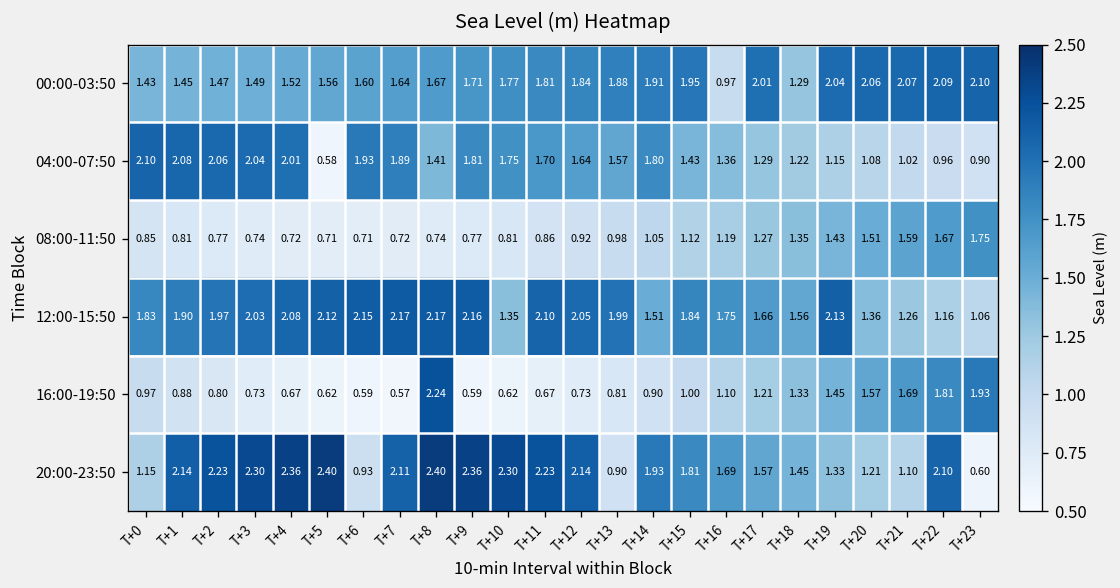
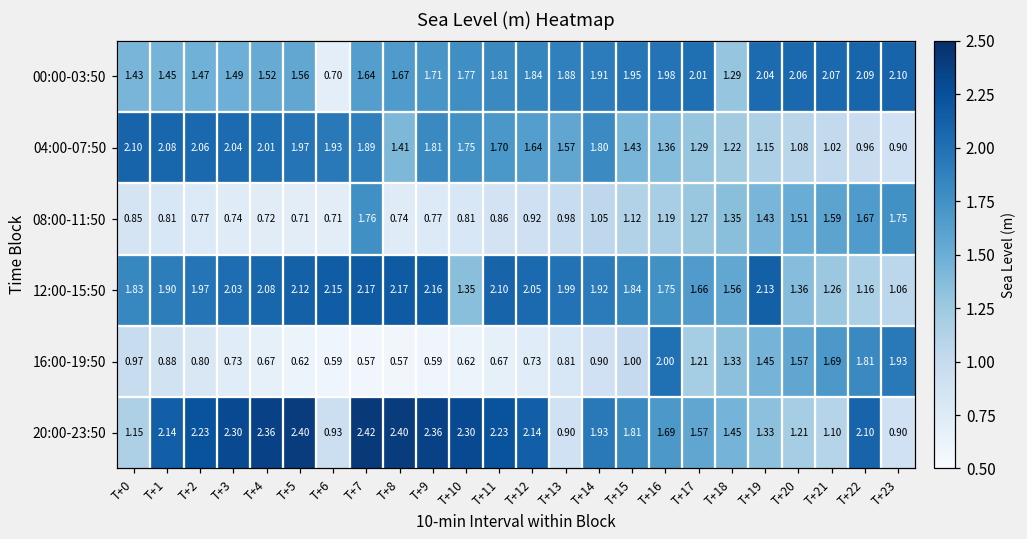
  {
    "00:00-03:50": {
      "T+0": 1.43,
      "T+1": 1.45,
      "T+2": 1.47,
      "T+3": 1.49,
      "T+4": 1.52,
      "T+5": 1.56,
-     "T+6": 1.60,
+     "T+6": 0.70,
      "T+7": 1.64,
      "T+8": 1.67,
      "T+9": 1.71,
      "T+10": 1.77,
      "T+11": 1.81,
      "T+12": 1.84,
      "T+13": 1.88,
      "T+14": 1.91,
      "T+15": 1.95,
-     "T+16": 0.97,
+     "T+16": 1.98,
      "T+17": 2.01,
      "T+18": 1.29,
      "T+19": 2.04,
      "T+20": 2.06,
      "T+21": 2.07,
      "T+22": 2.09,
      "T+23": 2.10
    },
    "04:00-07:50": {
      "T+0": 2.10,
      "T+1": 2.08,
      "T+2": 2.06,
      "T+3": 2.04,
      "T+4": 2.01,
-     "T+5": 0.58,
+     "T+5": 1.97,
      "T+6": 1.93,
      "T+7": 1.89,
      "T+8": 1.41,
      "T+9": 1.81,
      "T+10": 1.75,
      "T+11": 1.70,
      "T+12": 1.64,
      "T+13": 1.57,
      "T+14": 1.80,
      "T+15": 1.43,
      "T+16": 1.36,
      "T+17": 1.29,
      "T+18": 1.22,
      "T+19": 1.15,
      "T+20": 1.08,
      "T+21": 1.02,
      "T+22": 0.96,
      "T+23": 0.90
    },
    "08:00-11:50": {
      "T+0": 0.85,
      "T+1": 0.81,
      "T+2": 0.77,
      "T+3": 0.74,
      "T+4": 0.72,
      "T+5": 0.71,
      "T+6": 0.71,
-     "T+7": 0.72,
+     "T+7": 1.76,
      "T+8": 0.74,
      "T+9": 0.77,
      "T+10": 0.81,
      "T+11": 0.86,
      "T+12": 0.92,
      "T+13": 0.98,
      "T+14": 1.05,
      "T+15": 1.12,
      "T+16": 1.19,
      "T+17": 1.27,
      "T+18": 1.35,
      "T+19": 1.43,
      "T+20": 1.51,
      "T+21": 1.59,
      "T+22": 1.67,
      "T+23": 1.75
    },
    "12:00-15:50": {
      "T+0": 1.83,
      "T+1": 1.90,
      "T+2": 1.97,
      "T+3": 2.03,
      "T+4": 2.08,
      "T+5": 2.12,
      "T+6": 2.15,
      "T+7": 2.17,
      "T+8": 2.17,
      "T+9": 2.16,
      "T+10": 1.35,
      "T+11": 2.10,
      "T+12": 2.05,
      "T+13": 1.99,
-     "T+14": 1.51,
+     "T+14": 1.92,
      "T+15": 1.84,
      "T+16": 1.75,
      "T+17": 1.66,
      "T+18": 1.56,
      "T+19": 2.13,
      "T+20": 1.36,
      "T+21": 1.26,
      "T+22": 1.16,
      "T+23": 1.06
    },
    "16:00-19:50": {
      "T+0": 0.97,
      "T+1": 0.88,
      "T+2": 0.80,
      "T+3": 0.73,
      "T+4": 0.67,
      "T+5": 0.62,
      "T+6": 0.59,
      "T+7": 0.57,
-     "T+8": 2.24,
+     "T+8": 0.57,
      "T+9": 0.59,
      "T+10": 0.62,
      "T+11": 0.67,
      "T+12": 0.73,
      "T+13": 0.81,
      "T+14": 0.90,
      "T+15": 1.00,
-     "T+16": 1.10,
+     "T+16": 2.00,
      "T+17": 1.21,
      "T+18": 1.33,
      "T+19": 1.45,
      "T+20": 1.57,
      "T+21": 1.69,
      "T+22": 1.81,
      "T+23": 1.93
    },
    "20:00-23:50": {
      "T+0": 1.15,
      "T+1": 2.14,
      "T+2": 2.23,
      "T+3": 2.30,
      "T+4": 2.36,
      "T+5": 2.40,
      "T+6": 0.93,
-     "T+7": 2.11,
+     "T+7": 2.42,
      "T+8": 2.40,
      "T+9": 2.36,
      "T+10": 2.30,
      "T+11": 2.23,
      "T+12": 2.14,
      "T+13": 0.90,
      "T+14": 1.93,
      "T+15": 1.81,
      "T+16": 1.69,
      "T+17": 1.57,
      "T+18": 1.45,
      "T+19": 1.33,
      "T+20": 1.21,
      "T+21": 1.10,
      "T+22": 2.10,
-     "T+23": 0.60
+     "T+23": 0.90
    }
  }
